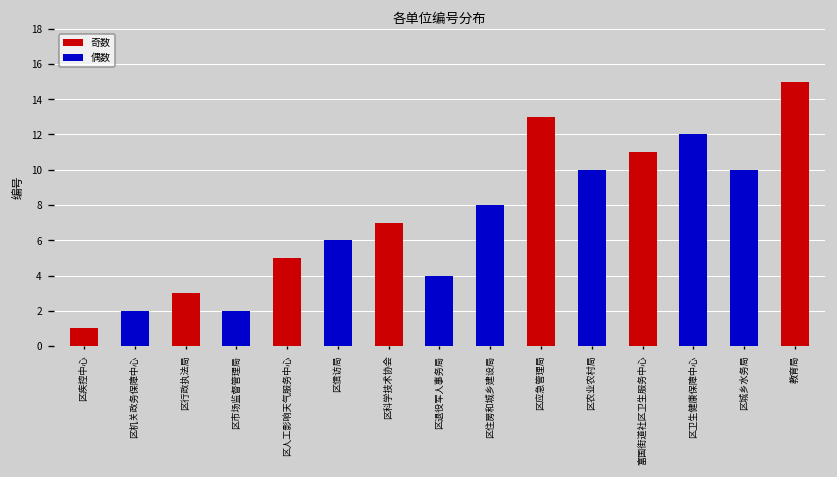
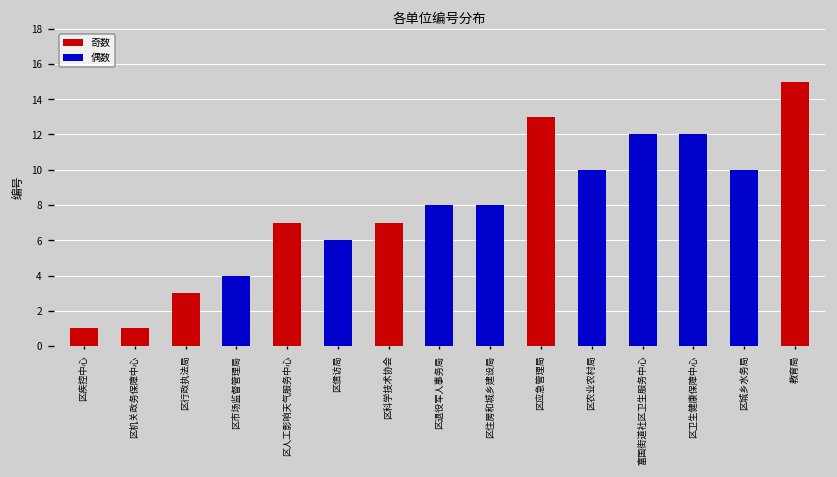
  {
    "区疾控中心": 1,
-   "区机关政务保障中心": 2,
+   "区机关政务保障中心": 1,
    "区行政执法局": 3,
-   "区市场监督管理局": 2,
-   "区人工影响天气服务中心": 5,
+   "区市场监督管理局": 4,
+   "区人工影响天气服务中心": 7,
    "区信访局": 6,
    "区科学技术协会": 7,
-   "区退役军人事务局": 4,
+   "区退役军人事务局": 8,
    "区住房和城乡建设局": 8,
    "区应急管理局": 13,
    "区农业农村局": 10,
-   "富国街道社区卫生服务中心": 11,
+   "富国街道社区卫生服务中心": 12,
    "区卫生健康保障中心": 12,
    "区城乡水务局": 10,
    "教育局": 15
  }
